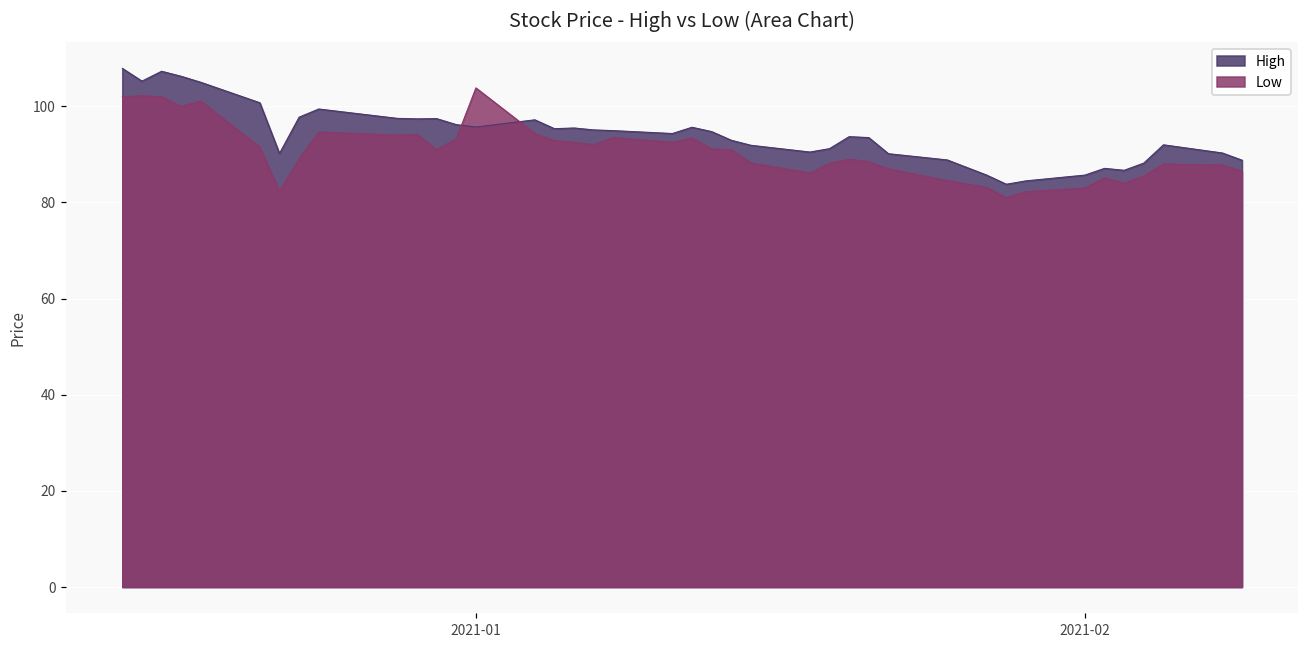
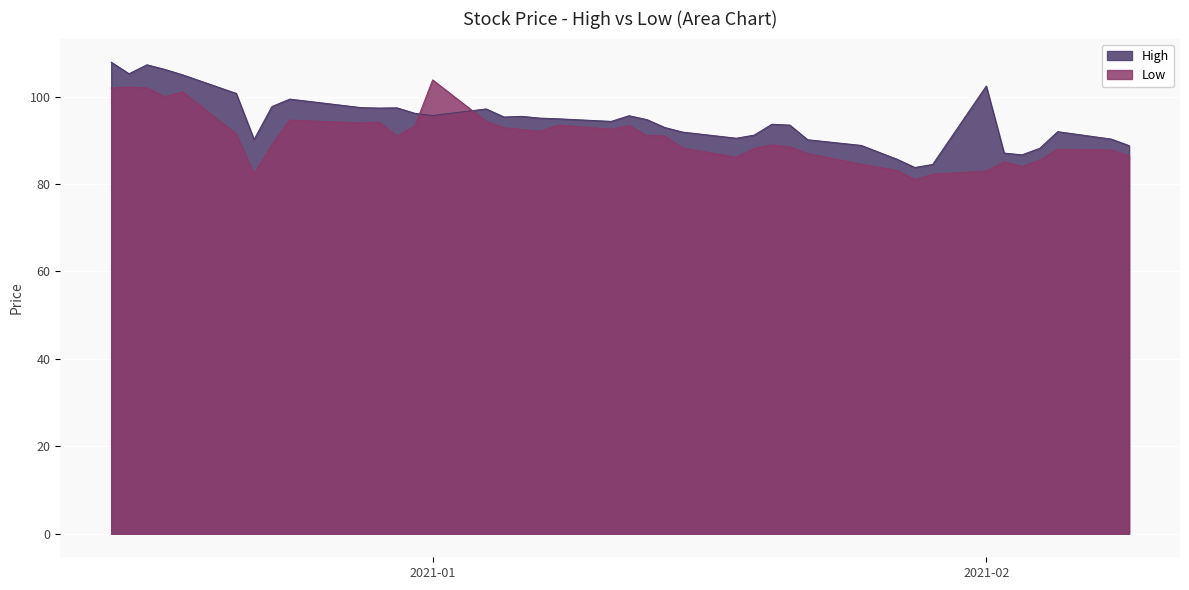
  {
    "High": {
      "2021-01": 96,
-     "2021-02": 86
+     "2021-02": 102
    },
    "Low": {
      "2021-01": 104,
      "2021-02": 83
    }
  }
